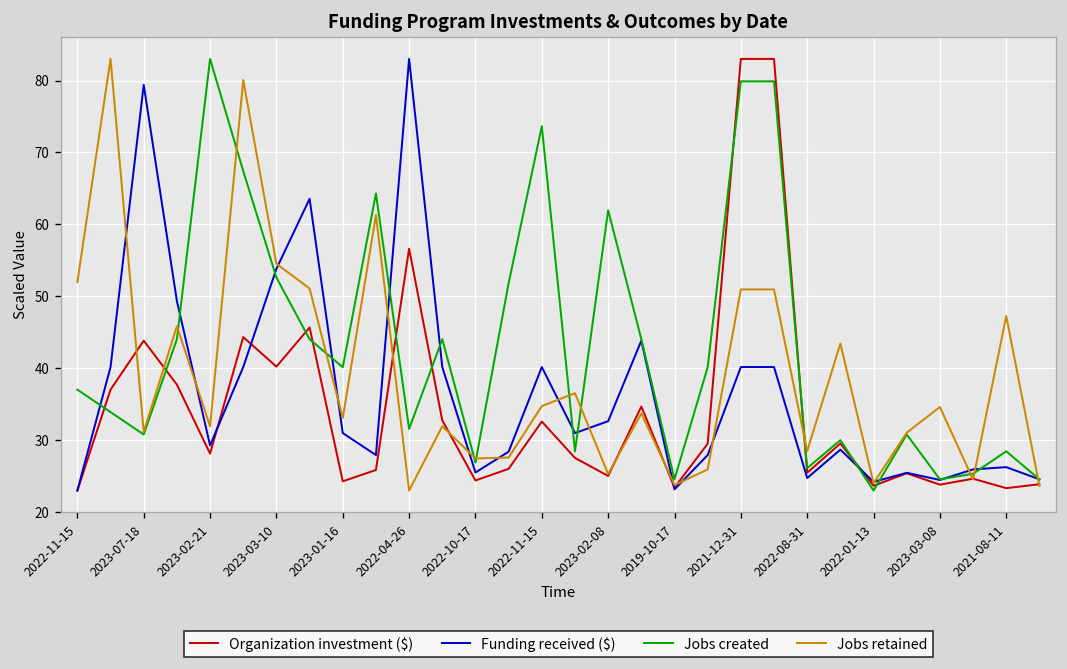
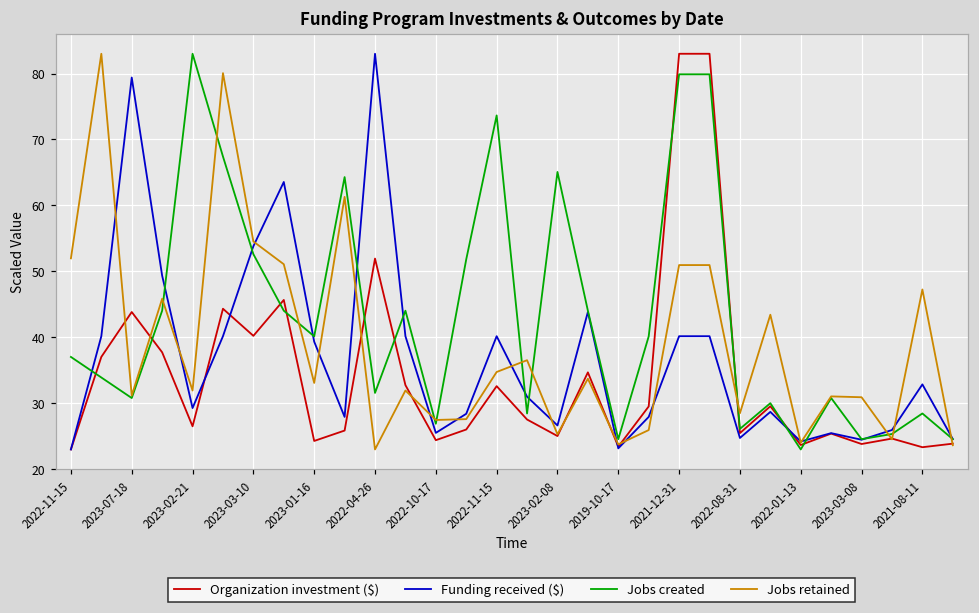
  {
    "Organization investment ($)": {
      "2023-07-18": 44,
-     "2023-02-21": 28,
+     "2023-02-21": 27,
      "2023-01-16": 24,
-     "2022-04-26": 57,
+     "2022-04-26": 52,
      "2022-10-17": 24,
      "2022-08-31": 25,
      "2023-03-08": 24,
      "2021-08-11": 23
    },
    "Funding received ($)": {
      "2023-07-18": 79,
      "2023-02-21": 29,
-     "2023-01-16": 31,
+     "2023-01-16": 39,
      "2022-04-26": 83,
      "2022-10-17": 26,
-     "2023-02-08": 33,
+     "2023-02-08": 27,
      "2022-08-31": 25,
-     "2021-08-11": 26
+     "2021-08-11": 33
    },
    "Jobs created": {
      "2023-02-21": 83,
      "2023-01-16": 40,
      "2022-04-26": 32,
      "2022-10-17": 27,
-     "2023-02-08": 62,
+     "2023-02-08": 65,
      "2019-10-17": 25,
      "2022-08-31": 26,
      "2022-01-13": 23,
      "2021-08-11": 28
    },
    "Jobs retained": {
      "2023-02-21": 32,
      "2023-01-16": 33,
      "2022-04-26": 23,
      "2022-10-17": 27,
      "2022-08-31": 28,
-     "2023-03-08": 35,
+     "2023-03-08": 31,
      "2021-08-11": 47
    }
  }
